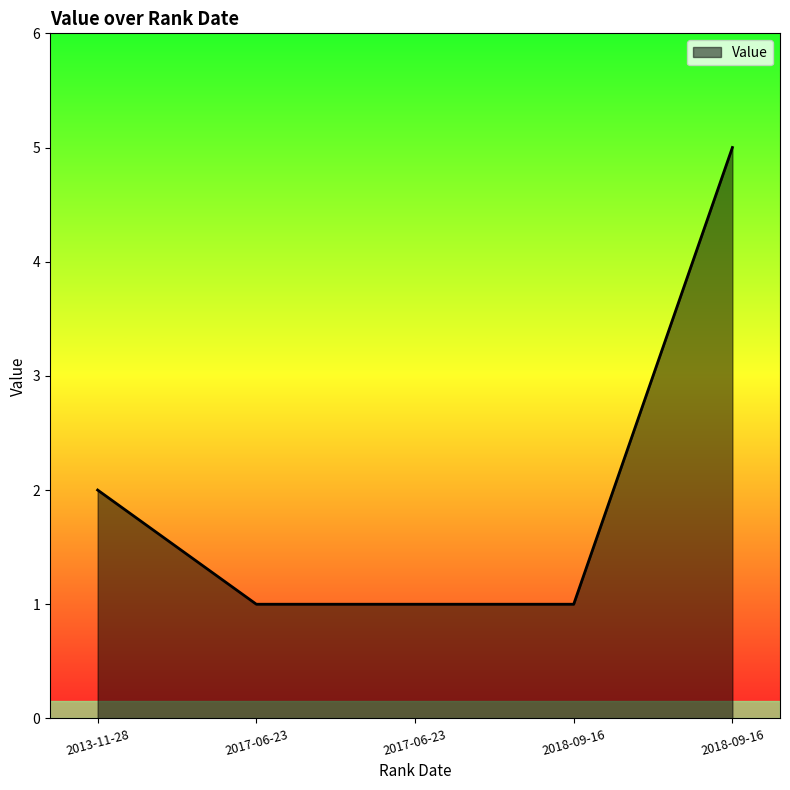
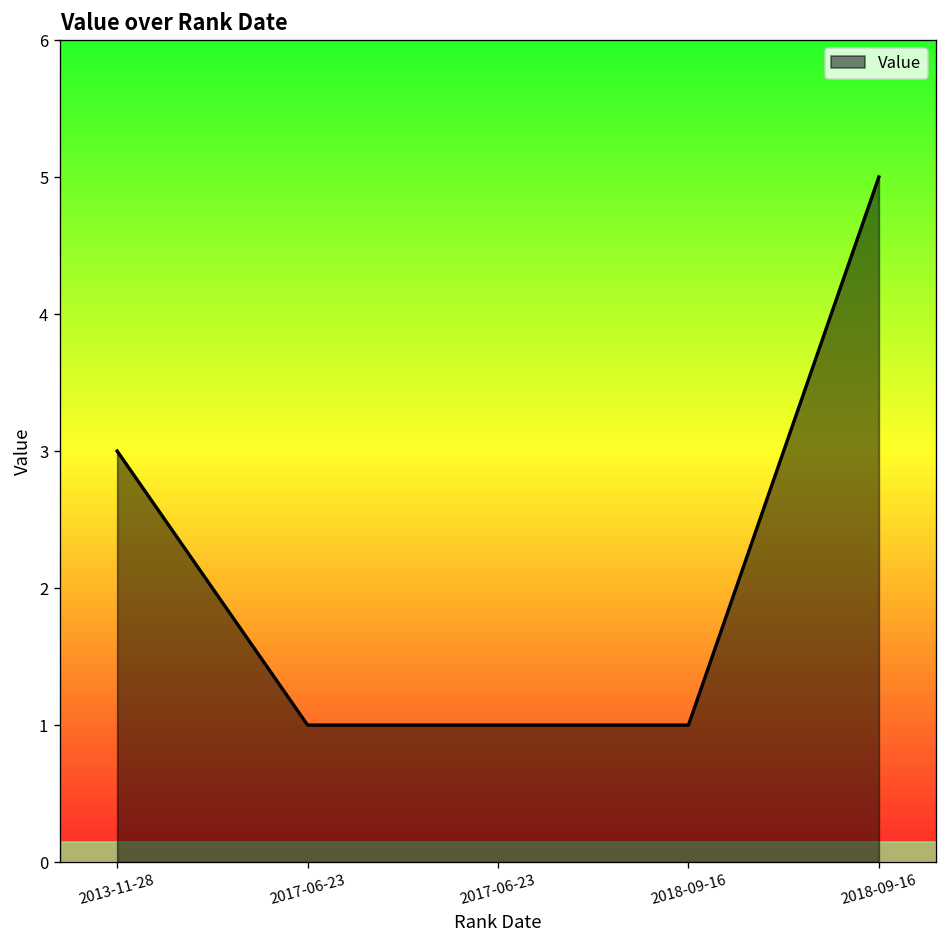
  {
-   "2013-11-28": 2
+   "2013-11-28": 3
  }
